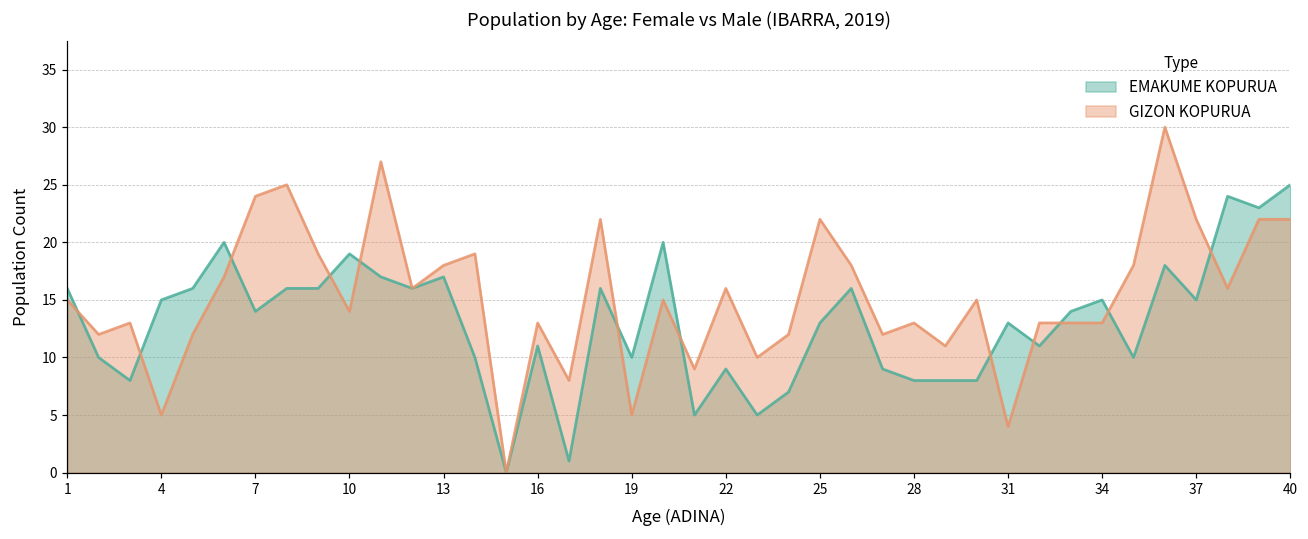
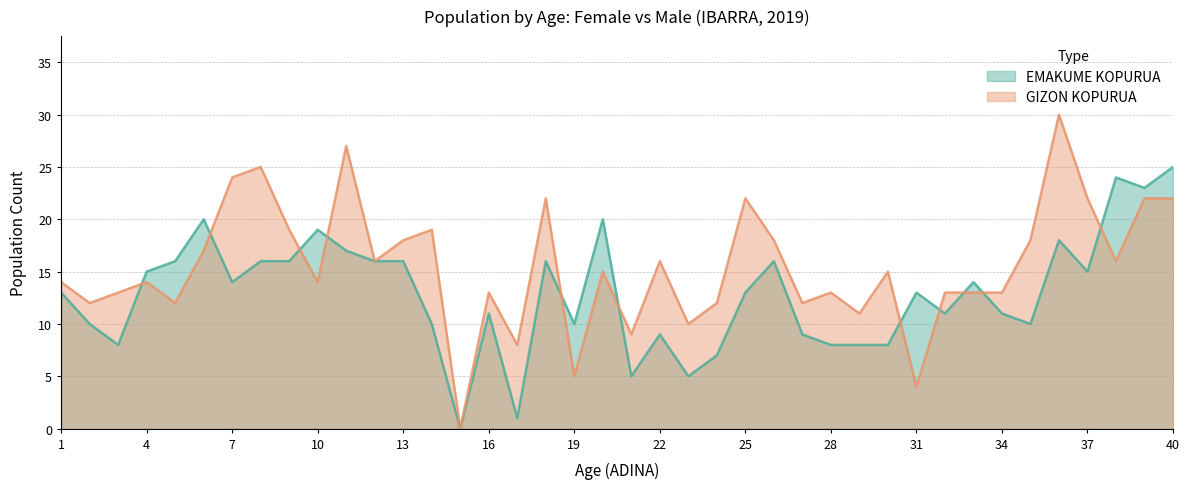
  {
    "EMAKUME KOPURUA": {
-     "1": 16,
+     "1": 13,
      "4": 15,
      "7": 14,
      "10": 19,
-     "13": 17,
+     "13": 16,
      "16": 11,
      "19": 10,
      "22": 9,
      "25": 13,
      "28": 8,
      "31": 13,
-     "34": 15,
+     "34": 11,
      "37": 15,
      "40": 25
    },
    "GIZON KOPURUA": {
-     "1": 15,
-     "4": 5,
+     "1": 14,
+     "4": 14,
      "7": 24,
      "10": 14,
      "13": 18,
      "16": 13,
      "19": 5,
      "22": 16,
      "25": 22,
      "28": 13,
      "31": 4,
      "34": 13,
      "37": 22,
      "40": 22
    }
  }
